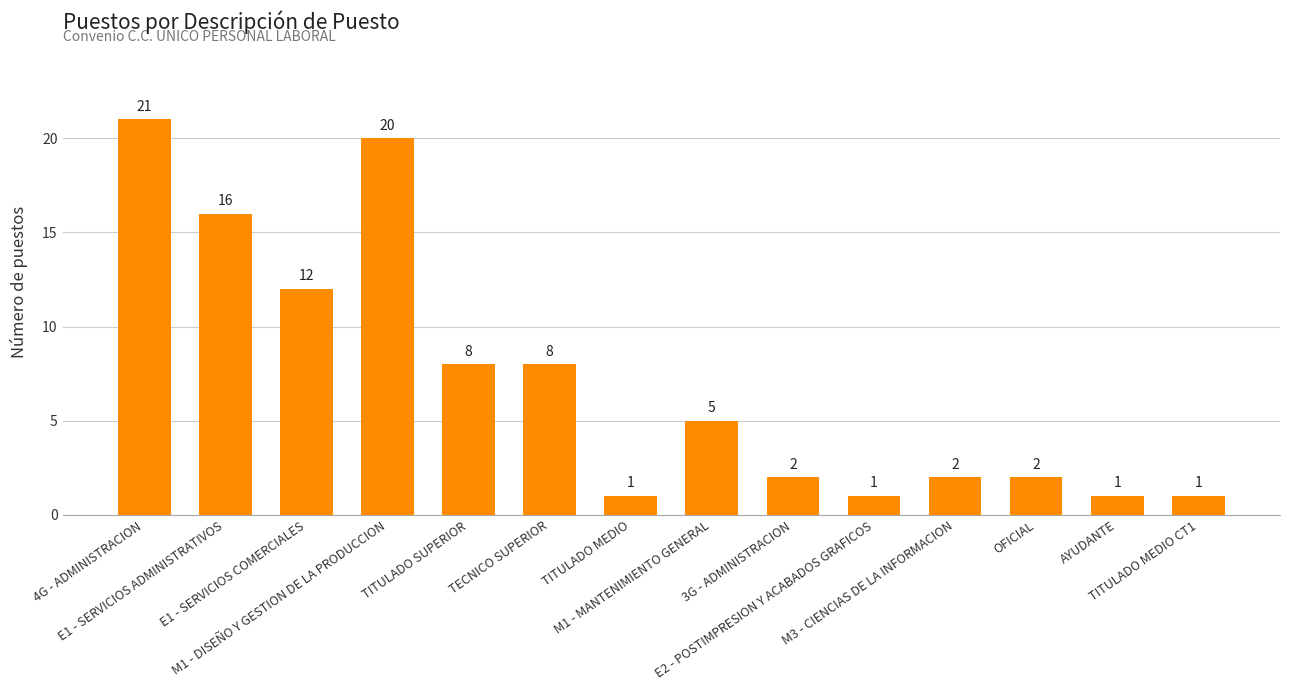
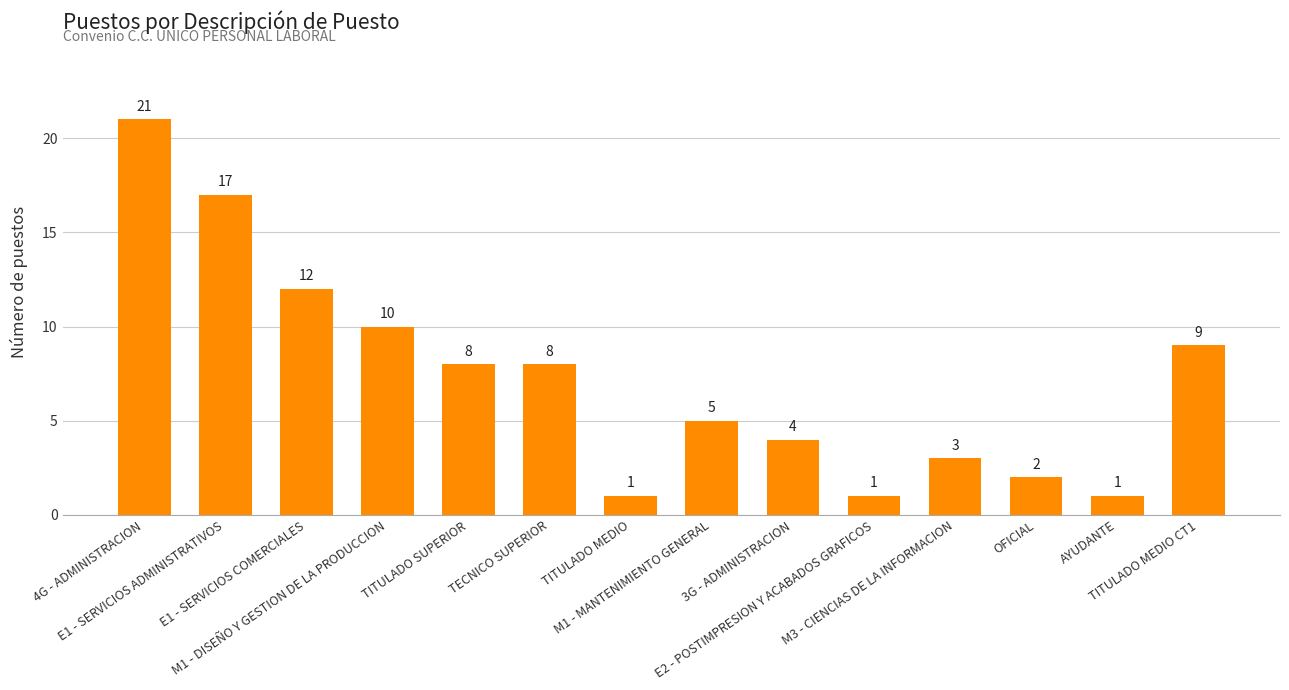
  {
    "4G - ADMINISTRACION": 21,
-   "E1 - SERVICIOS ADMINISTRATIVOS": 16,
+   "E1 - SERVICIOS ADMINISTRATIVOS": 17,
    "E1 - SERVICIOS COMERCIALES": 12,
-   "M1 - DISEÑO Y GESTION DE LA PRODUCCION": 20,
+   "M1 - DISEÑO Y GESTION DE LA PRODUCCION": 10,
    "TITULADO SUPERIOR": 8,
    "TECNICO SUPERIOR": 8,
    "TITULADO MEDIO": 1,
    "M1 - MANTENIMIENTO GENERAL": 5,
-   "3G - ADMINISTRACION": 2,
+   "3G - ADMINISTRACION": 4,
    "E2 - POSTIMPRESION Y ACABADOS GRAFICOS": 1,
-   "M3 - CIENCIAS DE LA INFORMACION": 2,
+   "M3 - CIENCIAS DE LA INFORMACION": 3,
    "OFICIAL": 2,
    "AYUDANTE": 1,
-   "TITULADO MEDIO CT1": 1
+   "TITULADO MEDIO CT1": 9
  }
